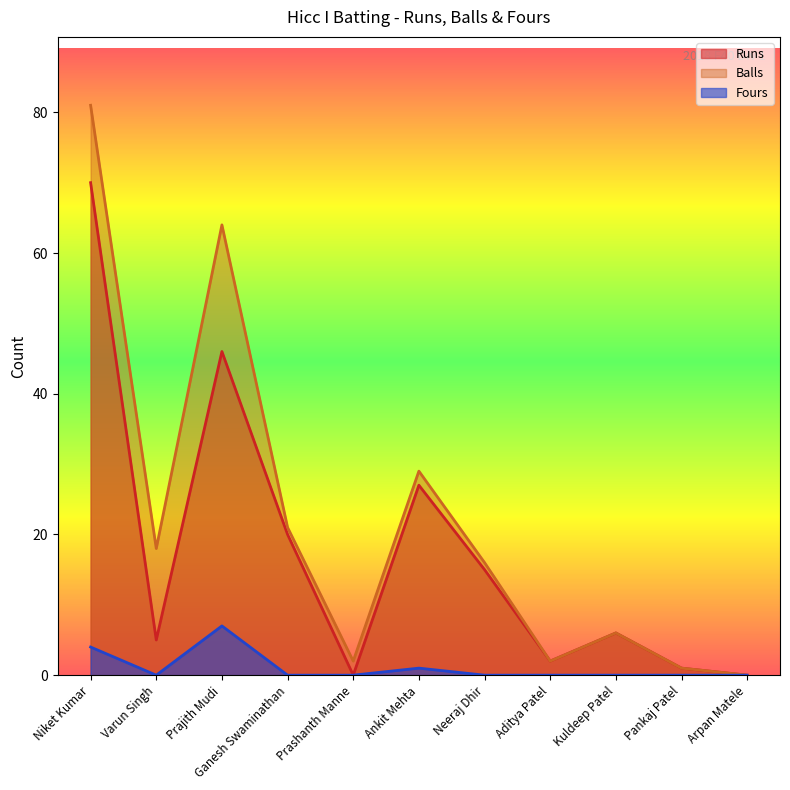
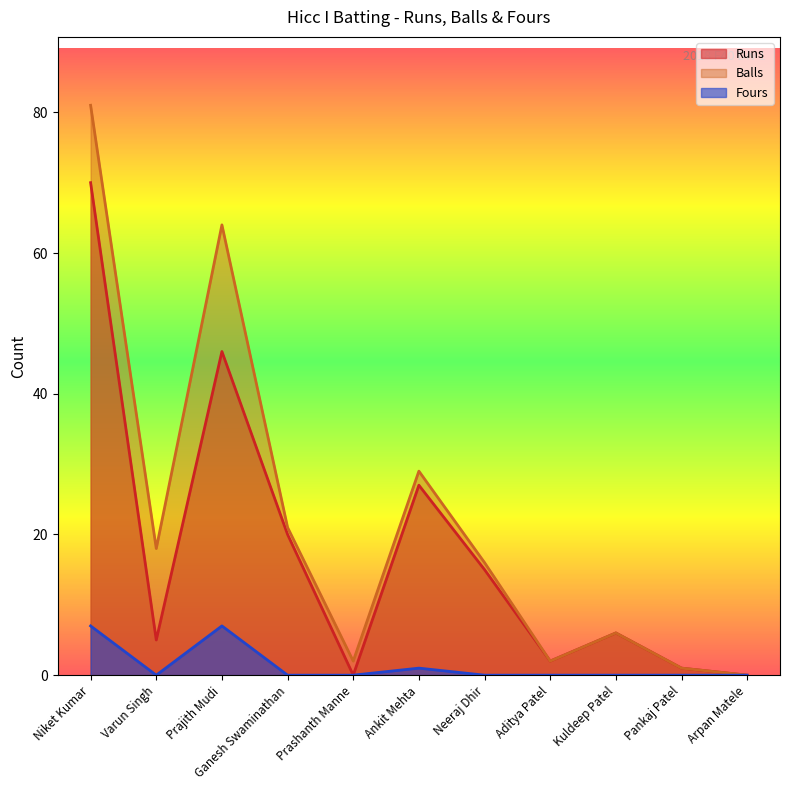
  {
    "Fours": {
-     "Niket Kumar": 4,
+     "Niket Kumar": 7,
      "Varun Singh": 0,
      "Prajith Mudi": 7,
      "Ganesh Swaminathan": 0,
      "Ankit Mehta": 1,
      "Neeraj Dhir": 0,
      "Aditya Patel": 0,
      "Kuldeep Patel": 0,
      "Pankaj Patel": 0
    }
  }
